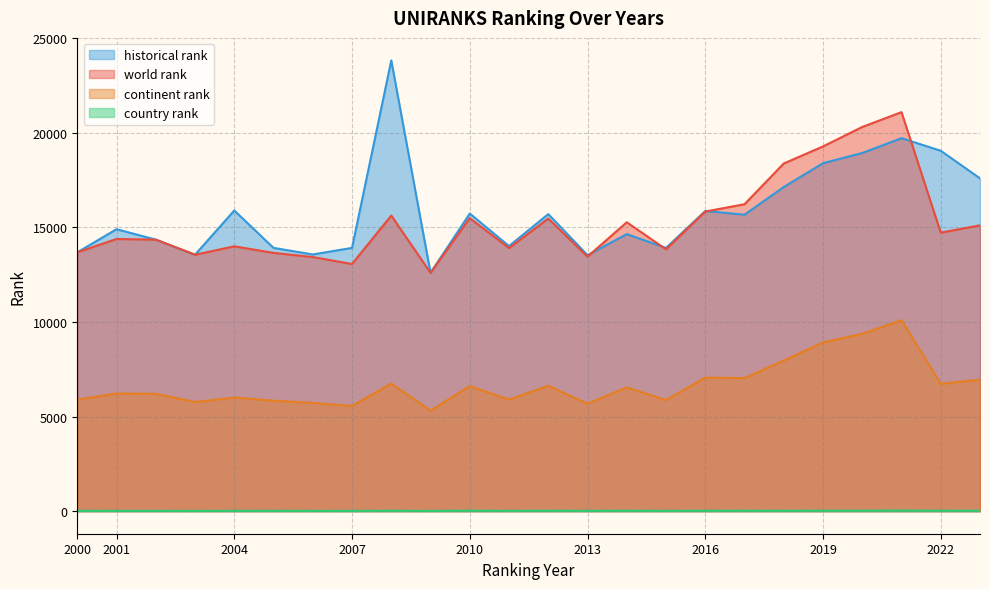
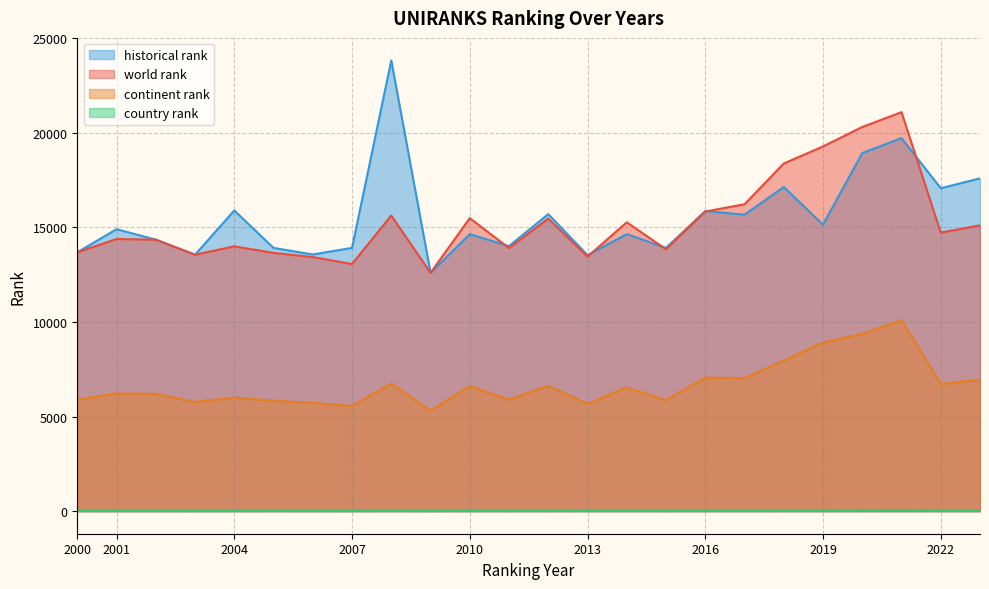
  {
    "historical rank": {
      "2001": 14900,
      "2004": 15900,
      "2007": 13900,
-     "2010": 15700,
-     "2019": 18400,
-     "2022": 19000
+     "2010": 14600,
+     "2019": 15100,
+     "2022": 17100
    },
    "country rank": {
      "2000": 0,
      "2001": 0,
      "2004": 0,
      "2007": 0,
      "2010": 0,
      "2013": 0,
      "2016": 0,
      "2019": 0,
      "2022": 0
    }
  }
